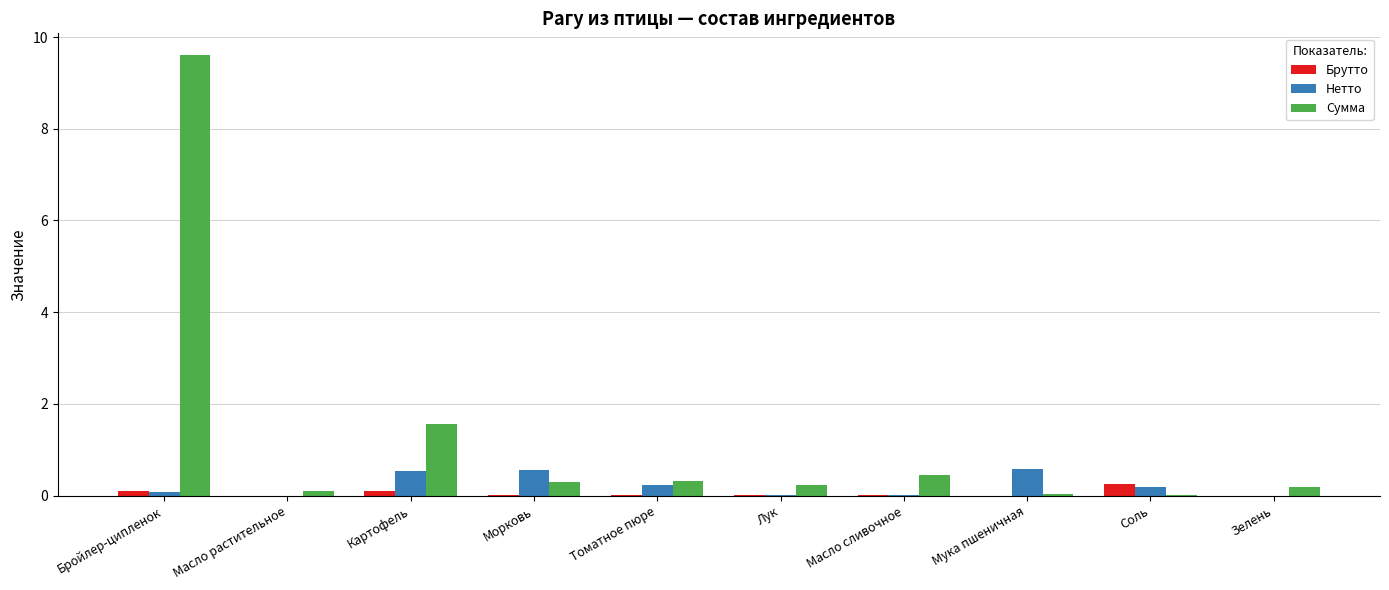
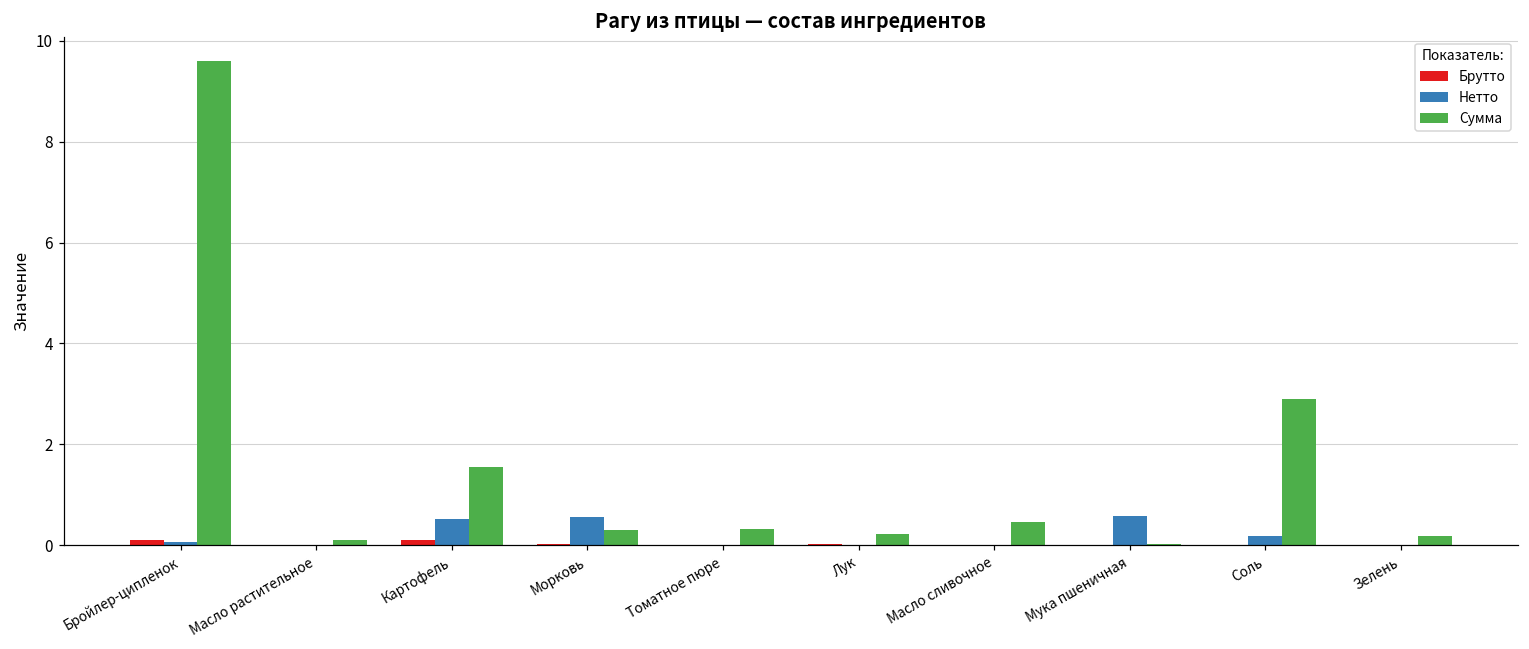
  {
    "Брутто": {
      "Бройлер-ципленок": 0.1,
      "Картофель": 0.1,
-     "Соль": 0.3
+     "Соль": 0.0
    },
    "Нетто": {
      "Бройлер-ципленок": 0.1,
      "Картофель": 0.5,
      "Морковь": 0.6,
-     "Томатное пюре": 0.2,
+     "Томатное пюре": 0.0,
      "Мука пшеничная": 0.6,
      "Соль": 0.2
    },
    "Сумма": {
      "Бройлер-ципленок": 9.6,
      "Масло растительное": 0.1,
      "Картофель": 1.6,
      "Морковь": 0.3,
      "Томатное пюре": 0.3,
      "Лук": 0.2,
      "Масло сливочное": 0.5,
-     "Соль": 0.0,
+     "Соль": 2.9,
      "Зелень": 0.2
    }
  }
